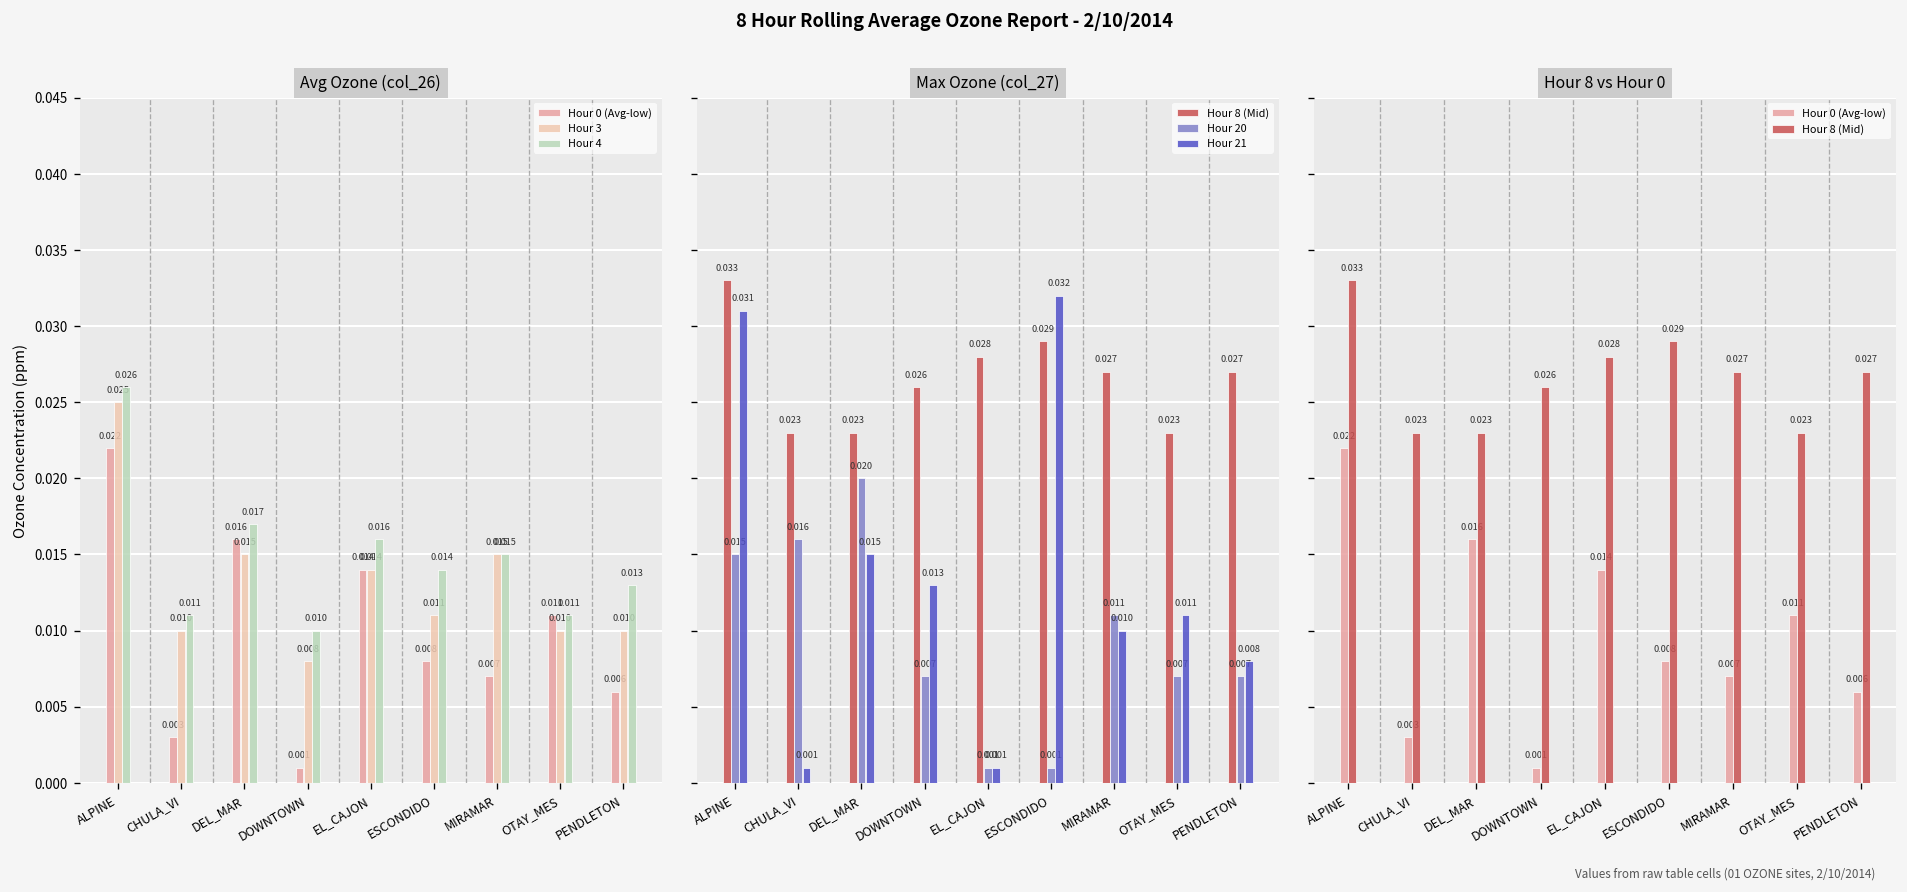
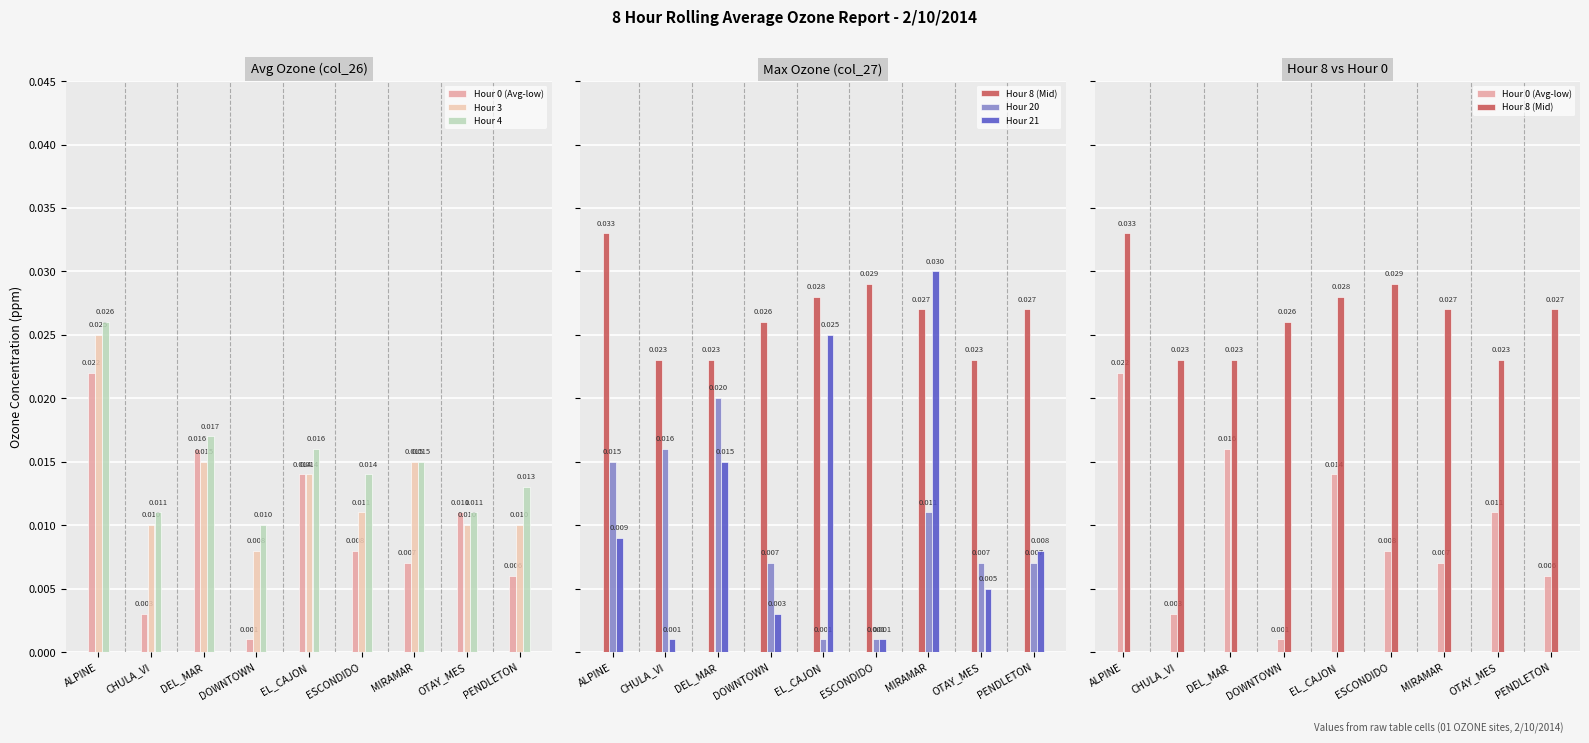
  {
    "Max Ozone (col_27)": {
      "Hour 8 (Mid)": {
        "ALPINE": 0.033,
        "CHULA_VI": 0.023,
        "DEL_MAR": 0.023,
        "DOWNTOWN": 0.026,
        "EL_CAJON": 0.028,
        "ESCONDIDO": 0.029,
        "MIRAMAR": 0.027,
        "OTAY_MES": 0.023,
        "PENDLETON": 0.027
      },
      "Hour 20": {
        "ALPINE": 0.015,
        "CHULA_VI": 0.016,
        "DEL_MAR": 0.020,
        "DOWNTOWN": 0.007,
        "ESCONDIDO": 0.001,
        "MIRAMAR": 0.011,
        "OTAY_MES": 0.007,
        "PENDLETON": 0.007
      },
      "Hour 21": {
-       "ALPINE": 0.031,
+       "ALPINE": 0.009,
        "CHULA_VI": 0.001,
        "DEL_MAR": 0.015,
-       "DOWNTOWN": 0.013,
-       "EL_CAJON": 0.001,
-       "ESCONDIDO": 0.032,
-       "MIRAMAR": 0.010,
-       "OTAY_MES": 0.011,
+       "DOWNTOWN": 0.003,
+       "EL_CAJON": 0.025,
+       "ESCONDIDO": 0.001,
+       "MIRAMAR": 0.030,
+       "OTAY_MES": 0.005,
        "PENDLETON": 0.008
      }
    },
    "Hour 8 vs Hour 0": {
      "Hour 0 (Avg-low)": {
        "ALPINE": 0.022,
        "CHULA_VI": 0.003,
        "DEL_MAR": 0.016,
        "DOWNTOWN": 0.001,
        "EL_CAJON": 0.014,
        "ESCONDIDO": 0.008,
        "MIRAMAR": 0.007,
        "OTAY_MES": 0.011,
        "PENDLETON": 0.006
      },
      "Hour 8 (Mid)": {
        "ALPINE": 0.033,
        "CHULA_VI": 0.023,
        "DEL_MAR": 0.023,
        "DOWNTOWN": 0.026,
        "EL_CAJON": 0.028,
        "ESCONDIDO": 0.029,
        "MIRAMAR": 0.027,
        "OTAY_MES": 0.023,
        "PENDLETON": 0.027
      }
    }
  }
